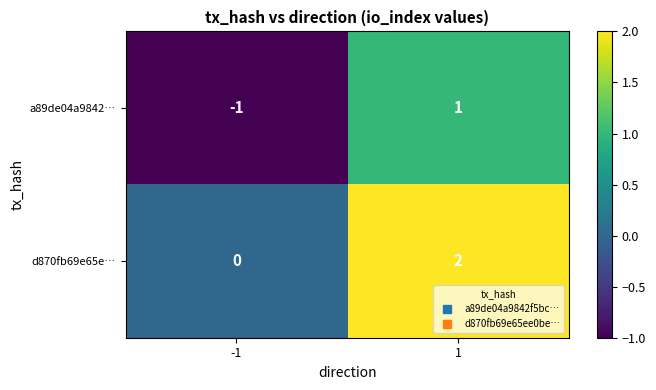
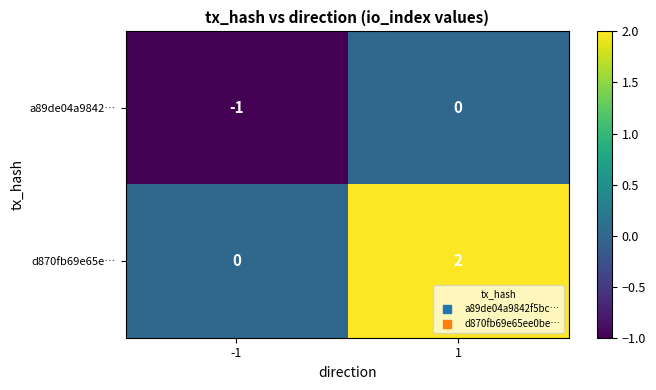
  {
    "a89de04a9842…": {
      "-1": -1,
-     "1": 1
+     "1": 0
    },
    "d870fb69e65e…": {
      "-1": 0,
      "1": 2
    }
  }
